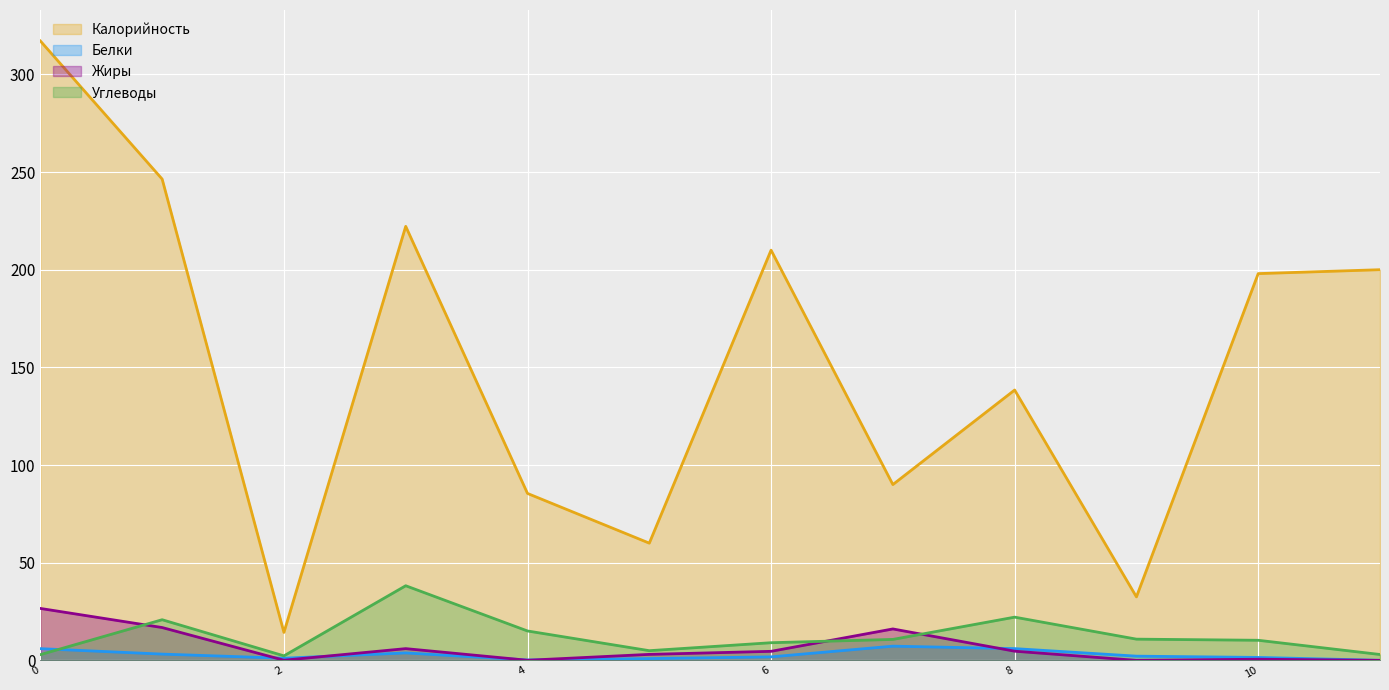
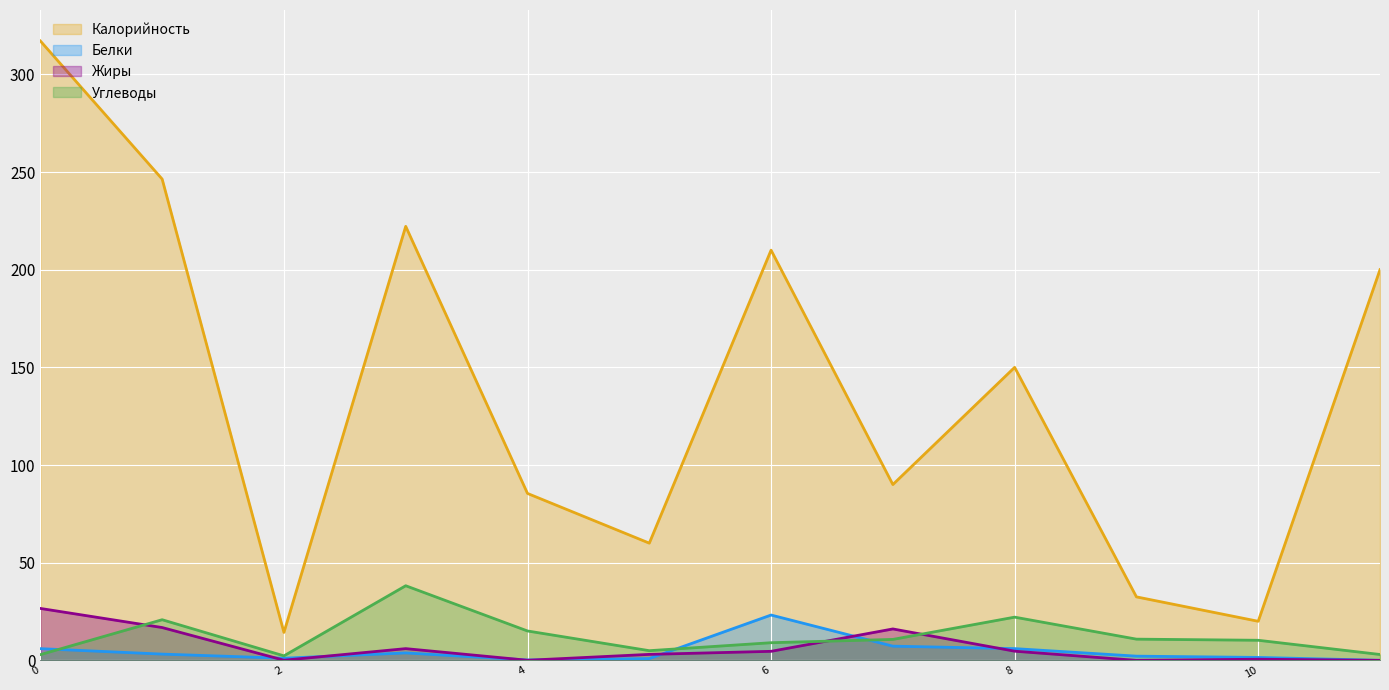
  {
    "Калорийность": {
      "0": 317,
      "2": 14,
      "4": 85,
      "6": 210,
-     "8": 138,
-     "10": 198
+     "8": 150,
+     "10": 20
    },
    "Белки": {
      "0": 6,
-     "6": 2,
+     "6": 23,
      "8": 6
    },
    "Жиры": {
      "0": 27,
      "6": 5,
      "8": 5
    },
    "Углеводы": {
      "0": 3,
      "4": 15,
      "6": 9,
      "8": 22,
      "10": 10
    }
  }
